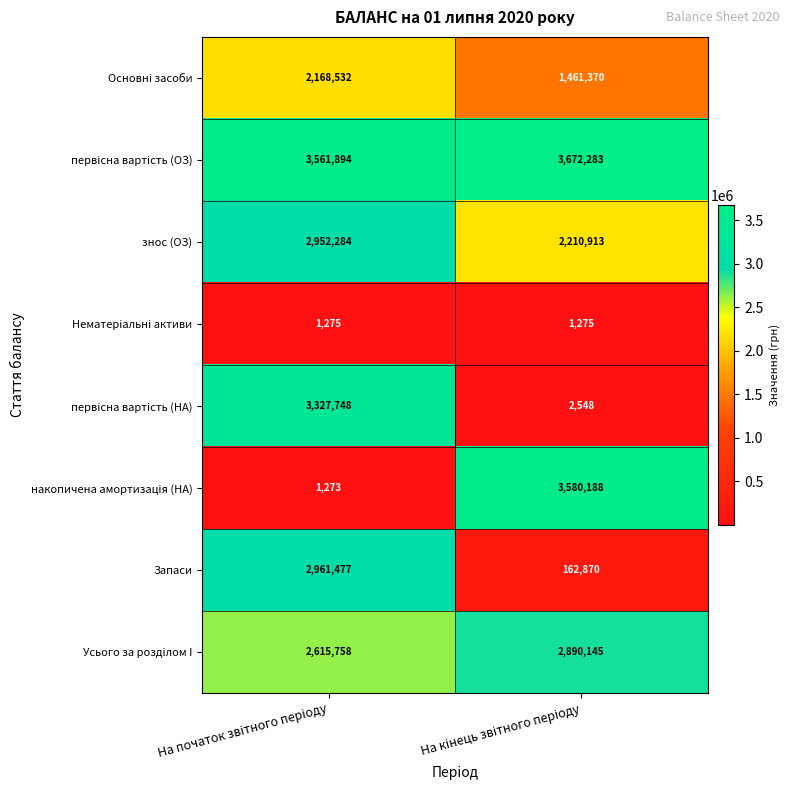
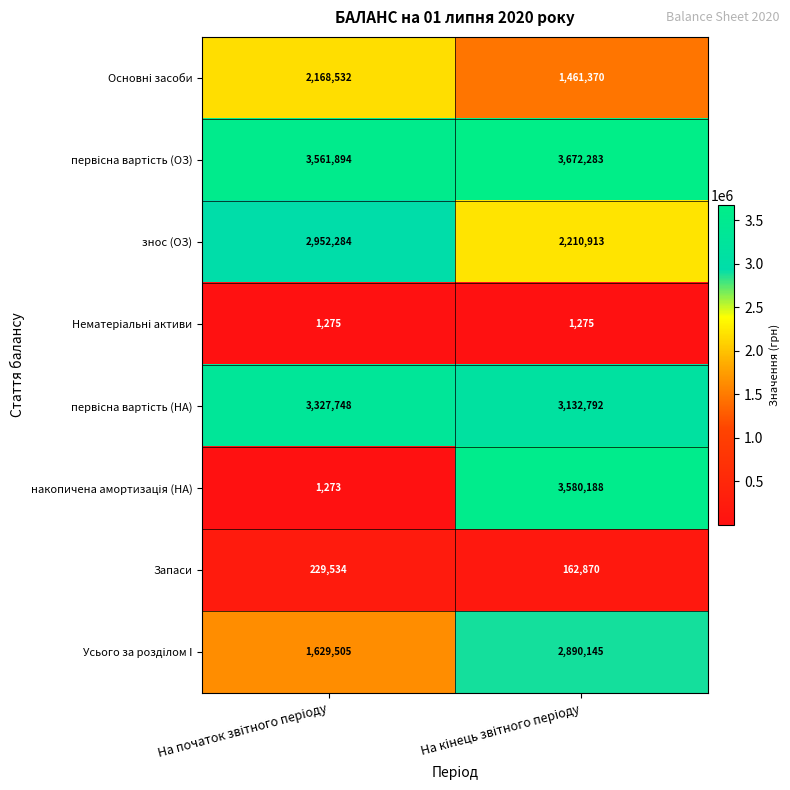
  {
    "Основні засоби": {
      "На початок звітного періоду": "2,168,532",
      "На кінець звітного періоду": "1,461,370"
    },
    "первісна вартість (ОЗ)": {
      "На початок звітного періоду": "3,561,894",
      "На кінець звітного періоду": "3,672,283"
    },
    "знос (ОЗ)": {
      "На початок звітного періоду": "2,952,284",
      "На кінець звітного періоду": "2,210,913"
    },
    "Нематеріальні активи": {
      "На початок звітного періоду": "1,275",
      "На кінець звітного періоду": "1,275"
    },
    "первісна вартість (НА)": {
      "На початок звітного періоду": "3,327,748",
-     "На кінець звітного періоду": "2,548"
+     "На кінець звітного періоду": "3,132,792"
    },
    "накопичена амортизація (НА)": {
      "На початок звітного періоду": "1,273",
      "На кінець звітного періоду": "3,580,188"
    },
    "Запаси": {
-     "На початок звітного періоду": "2,961,477",
+     "На початок звітного періоду": "229,534",
      "На кінець звітного періоду": "162,870"
    },
    "Усього за розділом І": {
-     "На початок звітного періоду": "2,615,758",
+     "На початок звітного періоду": "1,629,505",
      "На кінець звітного періоду": "2,890,145"
    }
  }
